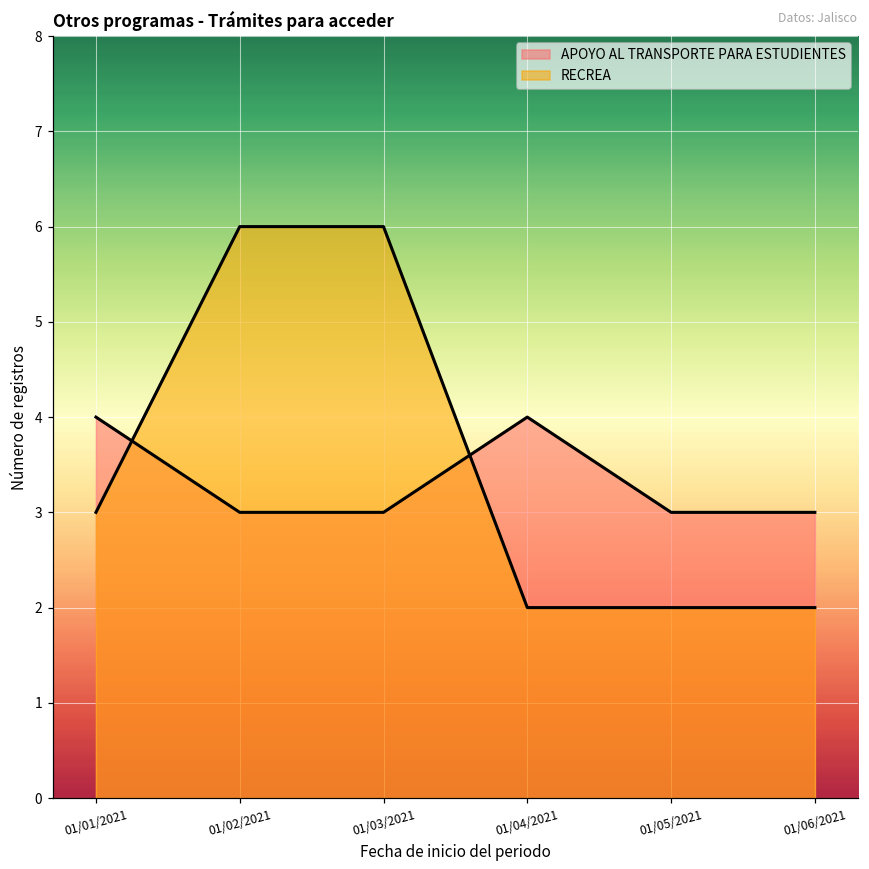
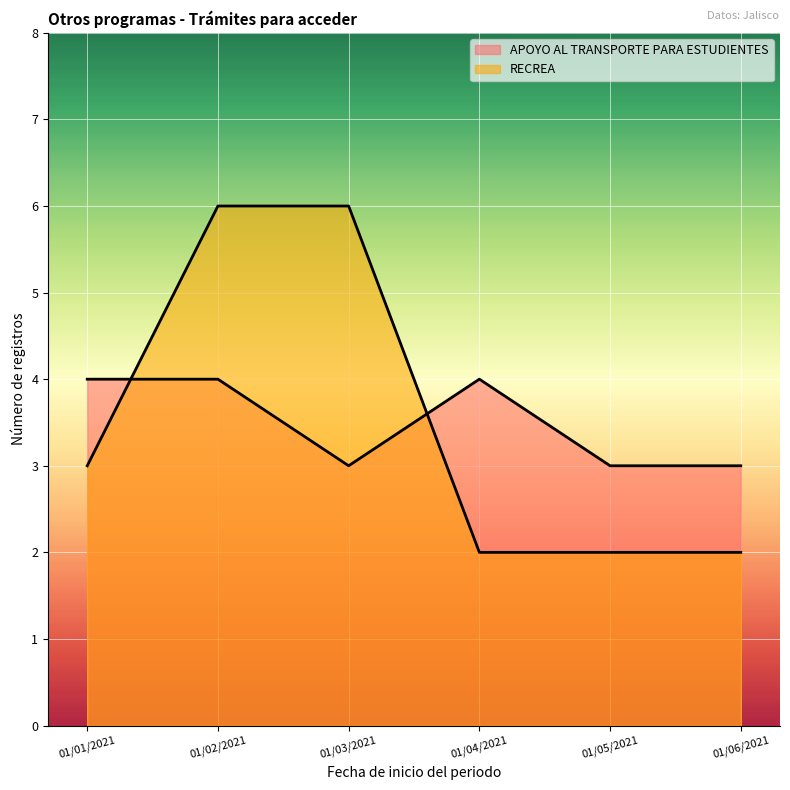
  {
    "APOYO AL TRANSPORTE PARA ESTUDIENTES": {
      "01/01/2021": 4,
-     "01/02/2021": 3,
+     "01/02/2021": 4,
      "01/03/2021": 3,
      "01/04/2021": 4,
      "01/05/2021": 3,
      "01/06/2021": 3
    },
    "RECREA": {
      "01/01/2021": 3,
      "01/02/2021": 6,
      "01/03/2021": 6,
      "01/04/2021": 2,
      "01/05/2021": 2,
      "01/06/2021": 2
    }
  }
